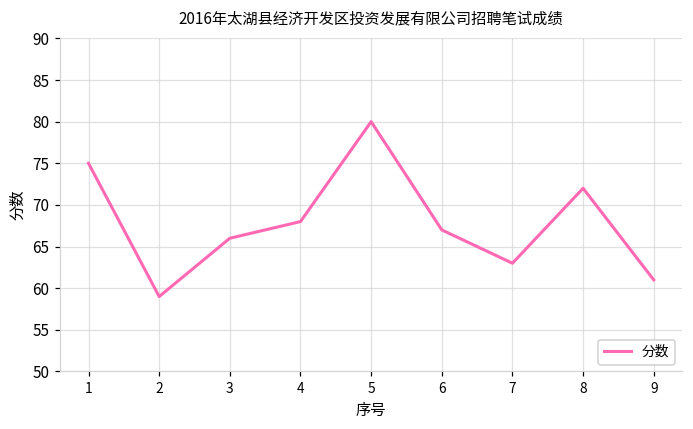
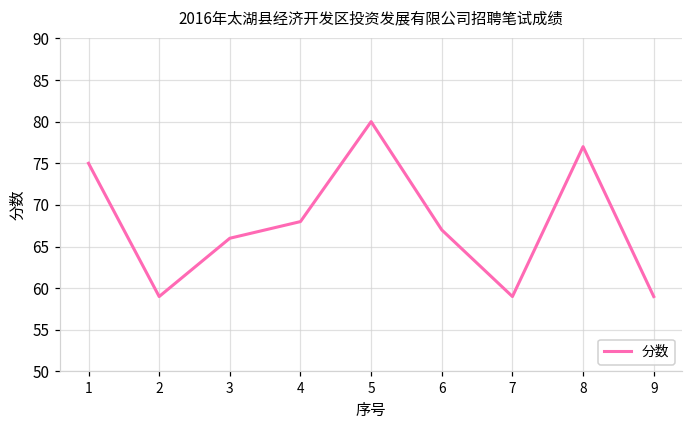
  {
    "1": 75,
    "2": 59,
    "3": 66,
    "4": 68,
    "5": 80,
    "6": 67,
-   "7": 63,
-   "8": 72,
-   "9": 61
+   "7": 59,
+   "8": 77,
+   "9": 59
  }
